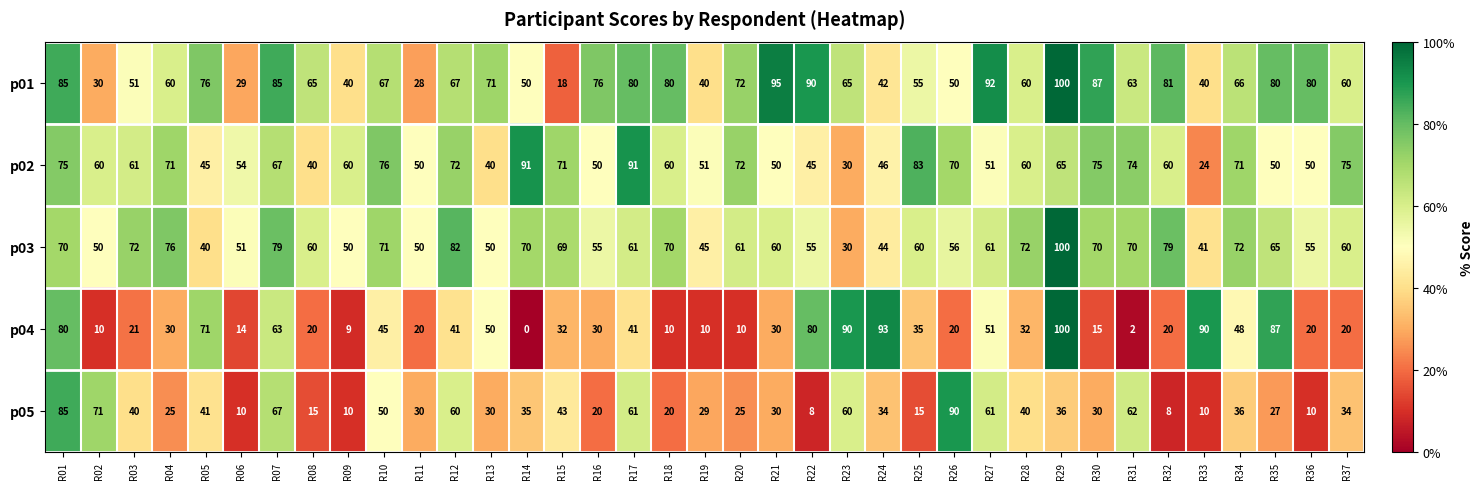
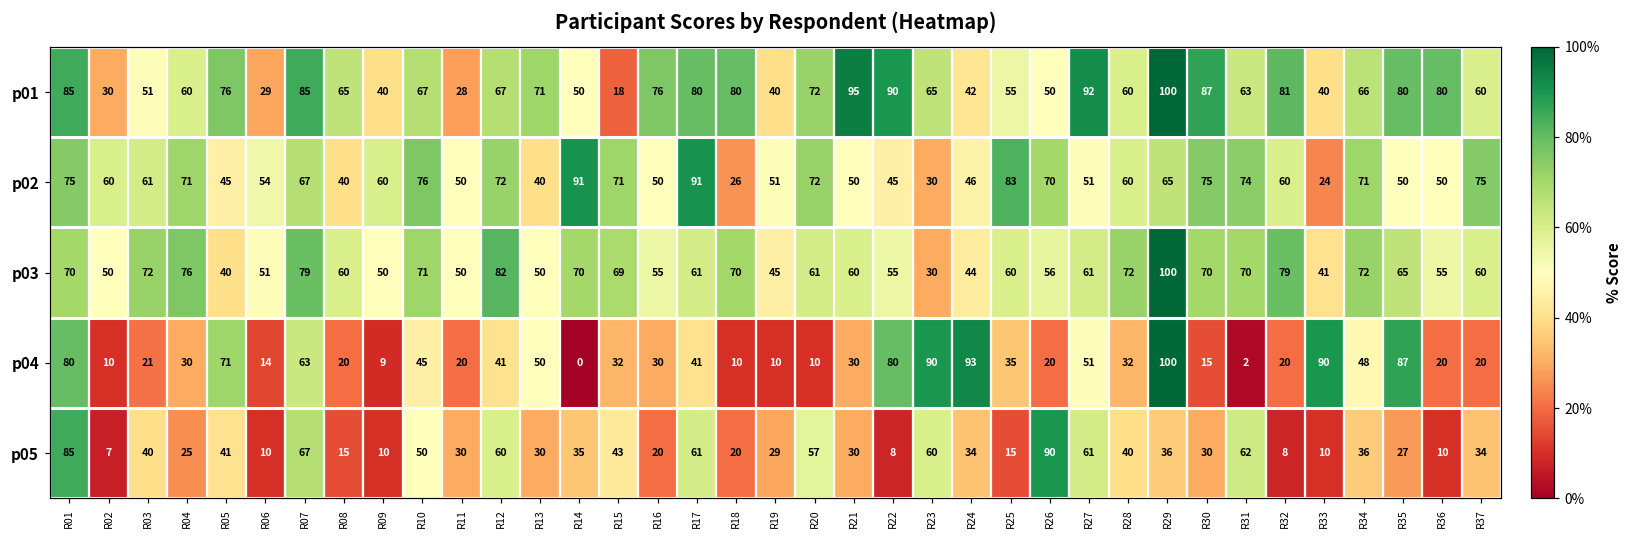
  {
    "p01": {
      "R01": 85,
      "R02": 30,
      "R03": 51,
      "R04": 60,
      "R05": 76,
      "R06": 29,
      "R07": 85,
      "R08": 65,
      "R09": 40,
      "R10": 67,
      "R11": 28,
      "R12": 67,
      "R13": 71,
      "R14": 50,
      "R15": 18,
      "R16": 76,
      "R17": 80,
      "R18": 80,
      "R19": 40,
      "R20": 72,
      "R21": 95,
      "R22": 90,
      "R23": 65,
      "R24": 42,
      "R25": 55,
      "R26": 50,
      "R27": 92,
      "R28": 60,
      "R29": 100,
      "R30": 87,
      "R31": 63,
      "R32": 81,
      "R33": 40,
      "R34": 66,
      "R35": 80,
      "R36": 80,
      "R37": 60
    },
    "p02": {
      "R01": 75,
      "R02": 60,
      "R03": 61,
      "R04": 71,
      "R05": 45,
      "R06": 54,
      "R07": 67,
      "R08": 40,
      "R09": 60,
      "R10": 76,
      "R11": 50,
      "R12": 72,
      "R13": 40,
      "R14": 91,
      "R15": 71,
      "R16": 50,
      "R17": 91,
-     "R18": 60,
+     "R18": 26,
      "R19": 51,
      "R20": 72,
      "R21": 50,
      "R22": 45,
      "R23": 30,
      "R24": 46,
      "R25": 83,
      "R26": 70,
      "R27": 51,
      "R28": 60,
      "R29": 65,
      "R30": 75,
      "R31": 74,
      "R32": 60,
      "R33": 24,
      "R34": 71,
      "R35": 50,
      "R36": 50,
      "R37": 75
    },
    "p03": {
      "R01": 70,
      "R02": 50,
      "R03": 72,
      "R04": 76,
      "R05": 40,
      "R06": 51,
      "R07": 79,
      "R08": 60,
      "R09": 50,
      "R10": 71,
      "R11": 50,
      "R12": 82,
      "R13": 50,
      "R14": 70,
      "R15": 69,
      "R16": 55,
      "R17": 61,
      "R18": 70,
      "R19": 45,
      "R20": 61,
      "R21": 60,
      "R22": 55,
      "R23": 30,
      "R24": 44,
      "R25": 60,
      "R26": 56,
      "R27": 61,
      "R28": 72,
      "R29": 100,
      "R30": 70,
      "R31": 70,
      "R32": 79,
      "R33": 41,
      "R34": 72,
      "R35": 65,
      "R36": 55,
      "R37": 60
    },
    "p04": {
      "R01": 80,
      "R02": 10,
      "R03": 21,
      "R04": 30,
      "R05": 71,
      "R06": 14,
      "R07": 63,
      "R08": 20,
      "R09": 9,
      "R10": 45,
      "R11": 20,
      "R12": 41,
      "R13": 50,
      "R14": 0,
      "R15": 32,
      "R16": 30,
      "R17": 41,
      "R18": 10,
      "R19": 10,
      "R20": 10,
      "R21": 30,
      "R22": 80,
      "R23": 90,
      "R24": 93,
      "R25": 35,
      "R26": 20,
      "R27": 51,
      "R28": 32,
      "R29": 100,
      "R30": 15,
      "R31": 2,
      "R32": 20,
      "R33": 90,
      "R34": 48,
      "R35": 87,
      "R36": 20,
      "R37": 20
    },
    "p05": {
      "R01": 85,
-     "R02": 71,
+     "R02": 7,
      "R03": 40,
      "R04": 25,
      "R05": 41,
      "R06": 10,
      "R07": 67,
      "R08": 15,
      "R09": 10,
      "R10": 50,
      "R11": 30,
      "R12": 60,
      "R13": 30,
      "R14": 35,
      "R15": 43,
      "R16": 20,
      "R17": 61,
      "R18": 20,
      "R19": 29,
-     "R20": 25,
+     "R20": 57,
      "R21": 30,
      "R22": 8,
      "R23": 60,
      "R24": 34,
      "R25": 15,
      "R26": 90,
      "R27": 61,
      "R28": 40,
      "R29": 36,
      "R30": 30,
      "R31": 62,
      "R32": 8,
      "R33": 10,
      "R34": 36,
      "R35": 27,
      "R36": 10,
      "R37": 34
    }
  }
